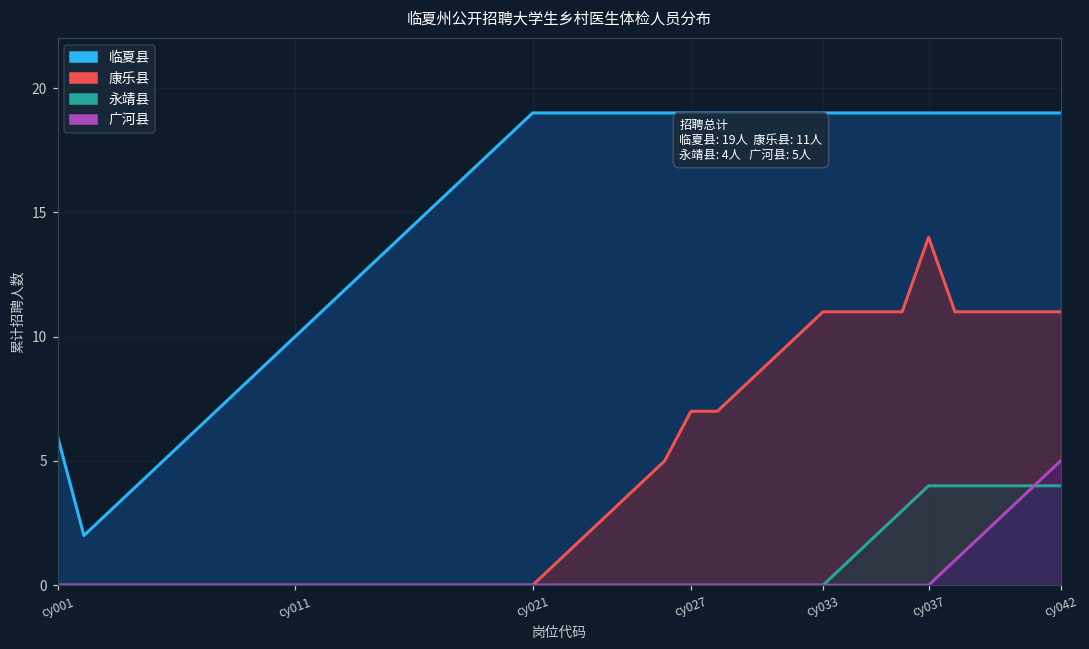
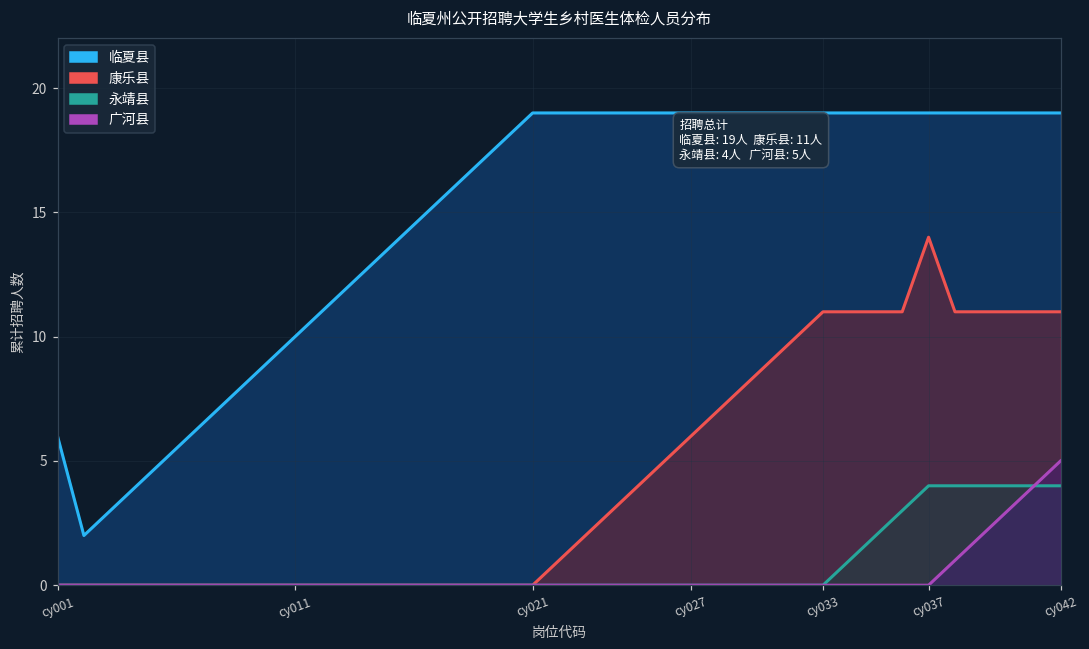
  {
    "临夏县": {
      "cy001": 6,
      "cy011": 10,
      "cy021": 19,
      "cy037": 19,
      "cy042": 19
    },
    "康乐县": {
-     "cy027": 7,
+     "cy027": 6,
      "cy033": 11,
      "cy037": 14,
      "cy042": 11
    },
    "永靖县": {
      "cy037": 4,
      "cy042": 4
    },
    "广河县": {
      "cy037": 0,
      "cy042": 5
    }
  }
